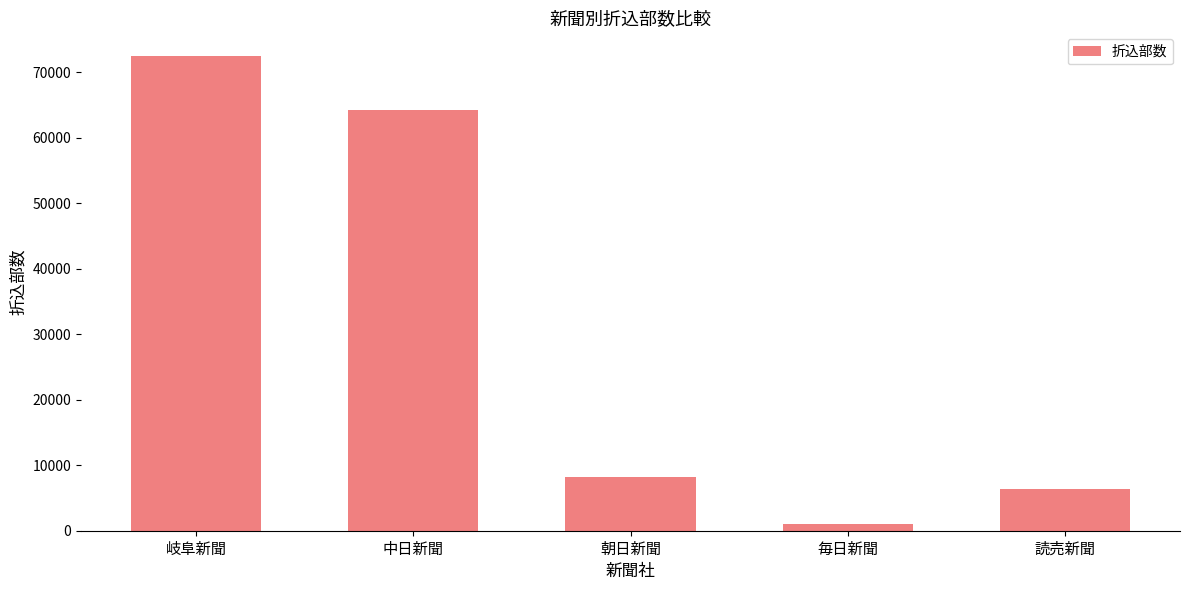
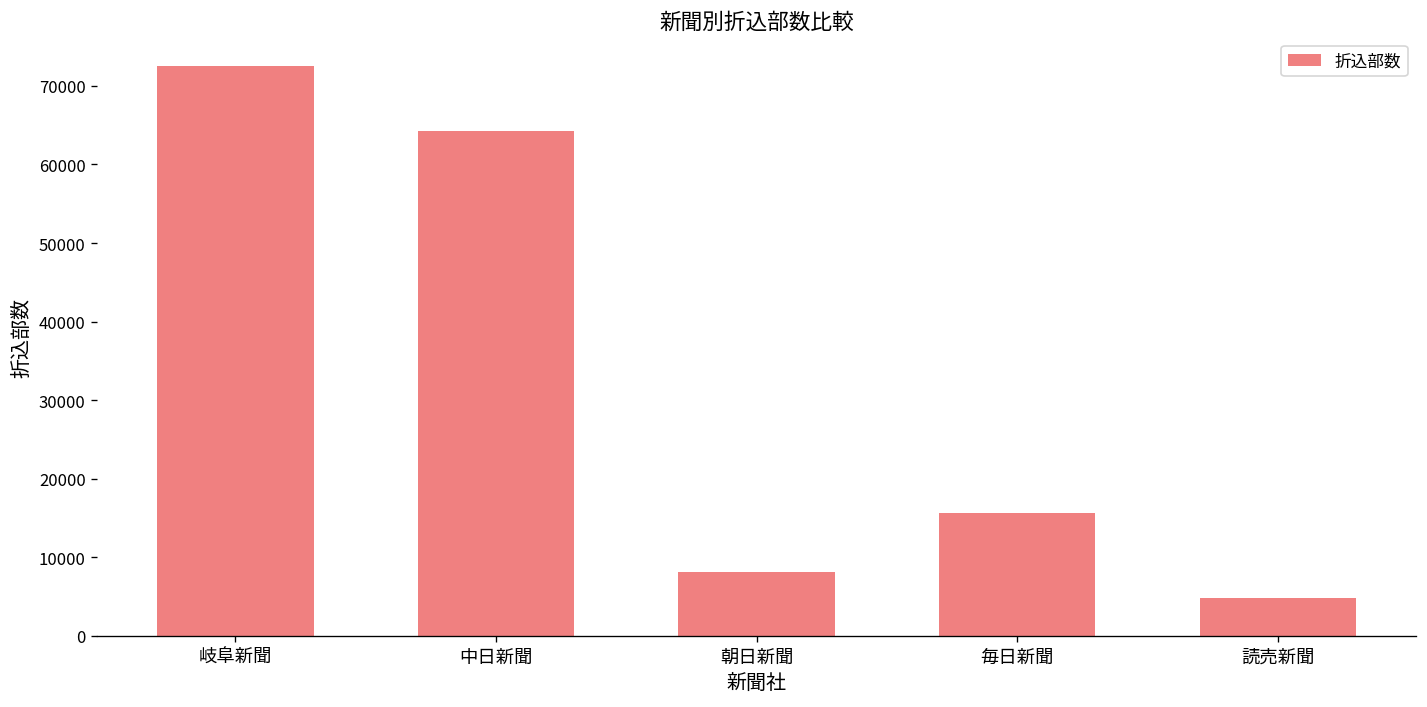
  {
    "岐阜新聞": 73000,
    "中日新聞": 64000,
    "朝日新聞": 8000,
-   "毎日新聞": 1000,
-   "読売新聞": 6000
+   "毎日新聞": 16000,
+   "読売新聞": 5000
  }
